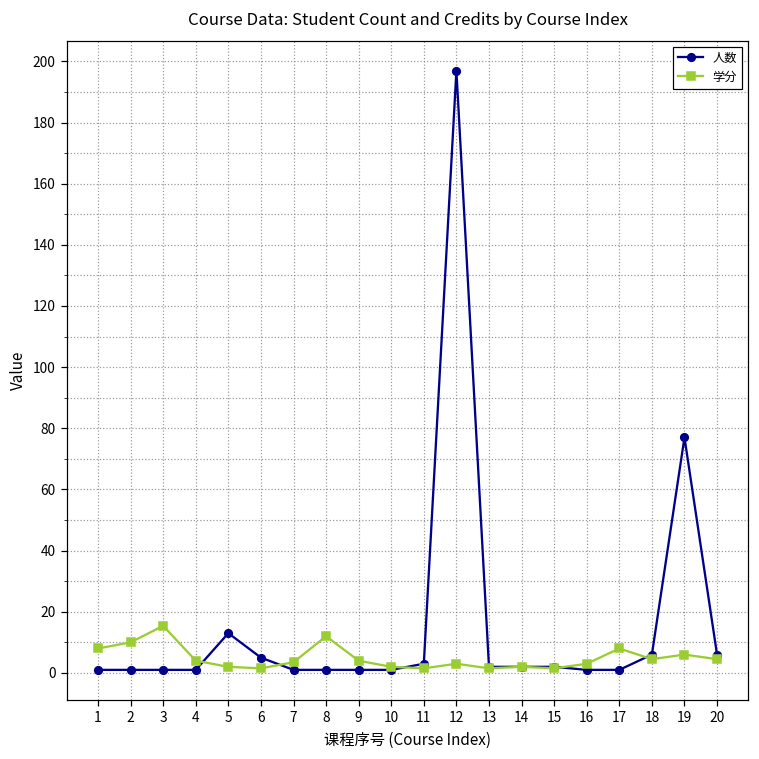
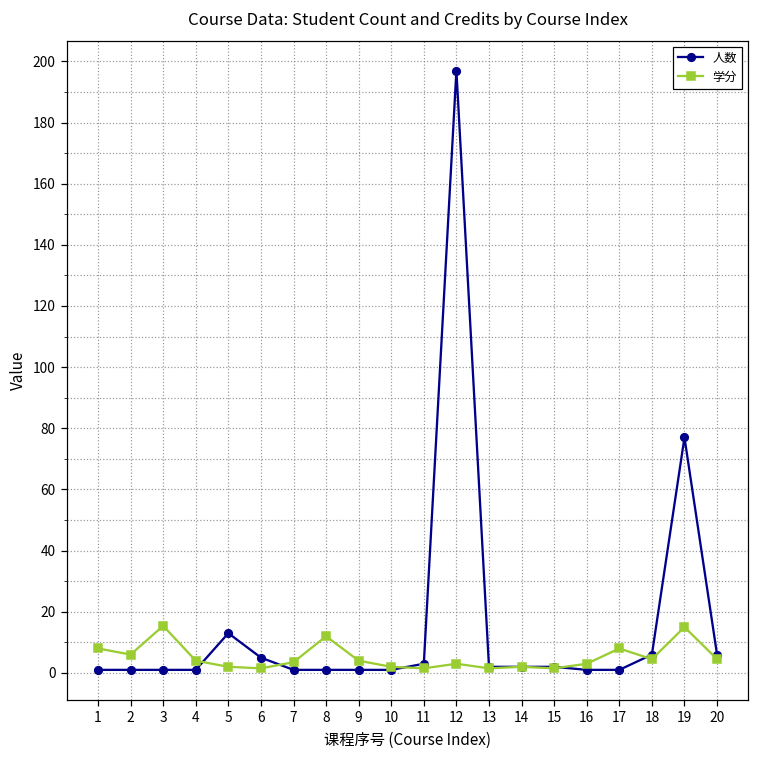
  {
    "人数": {
      "1": 1,
      "2": 1,
      "3": 1,
      "4": 1,
      "5": 13,
      "6": 5,
      "7": 1,
      "8": 1,
      "9": 1,
      "10": 1,
      "11": 3,
      "12": 197,
      "16": 1,
      "17": 1,
      "18": 6,
      "19": 77,
      "20": 6
    },
    "学分": {
      "1": 8,
-     "2": 10,
+     "2": 6,
      "3": 15,
      "4": 4,
      "5": 2,
      "6": 2,
      "7": 4,
      "8": 12,
      "9": 4,
      "10": 2,
      "11": 2,
      "12": 3,
      "16": 3,
      "17": 8,
      "18": 5,
-     "19": 6,
+     "19": 15,
      "20": 5
    }
  }
